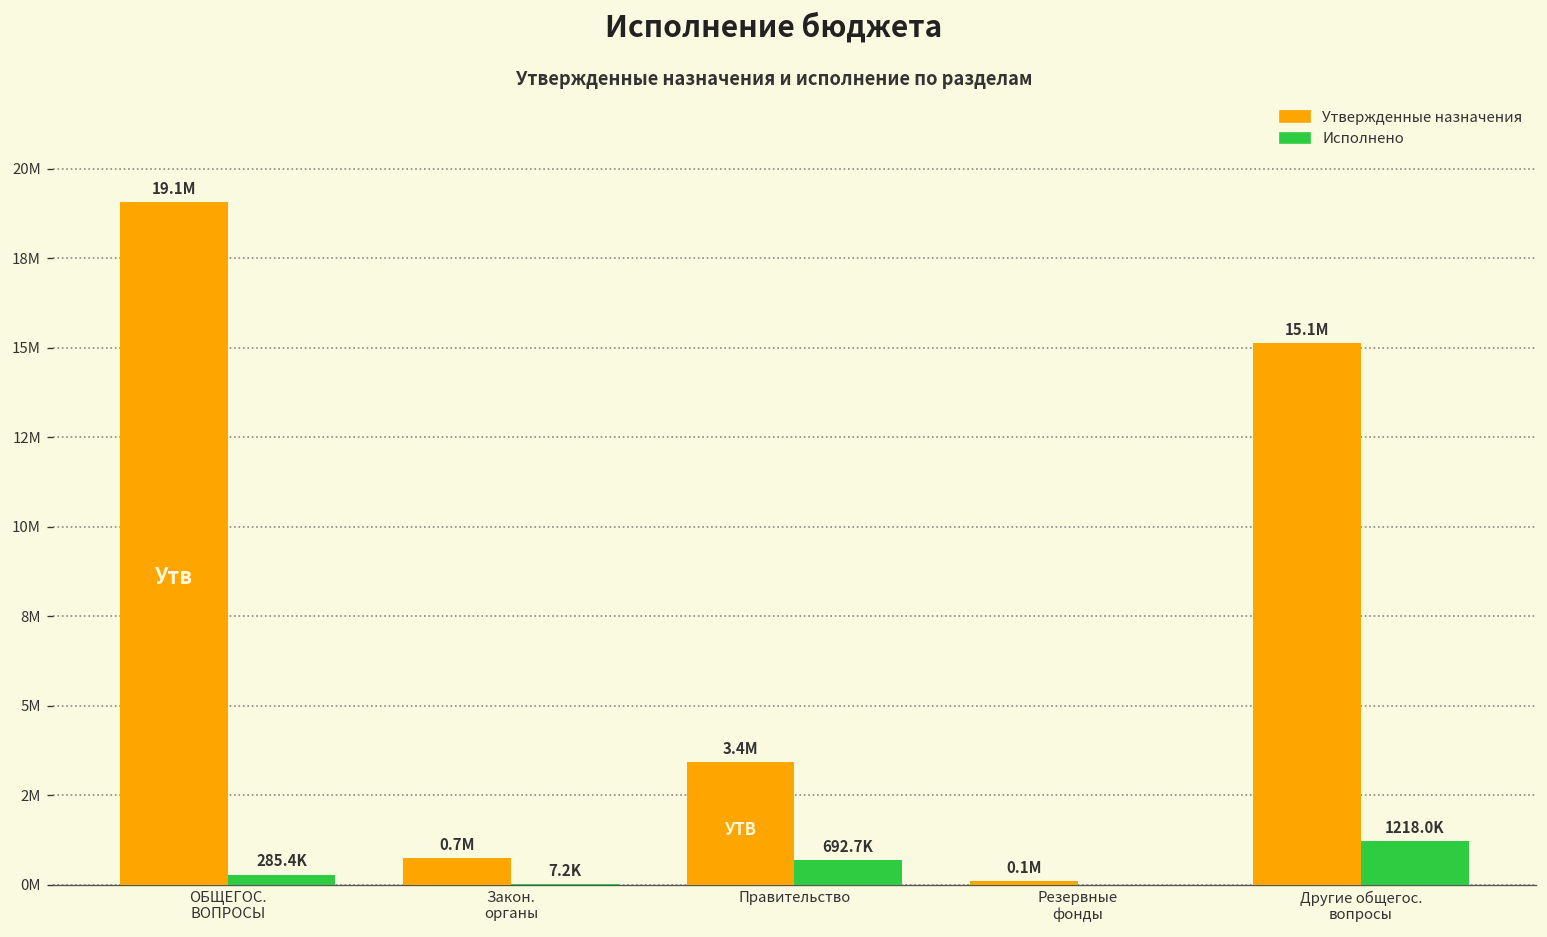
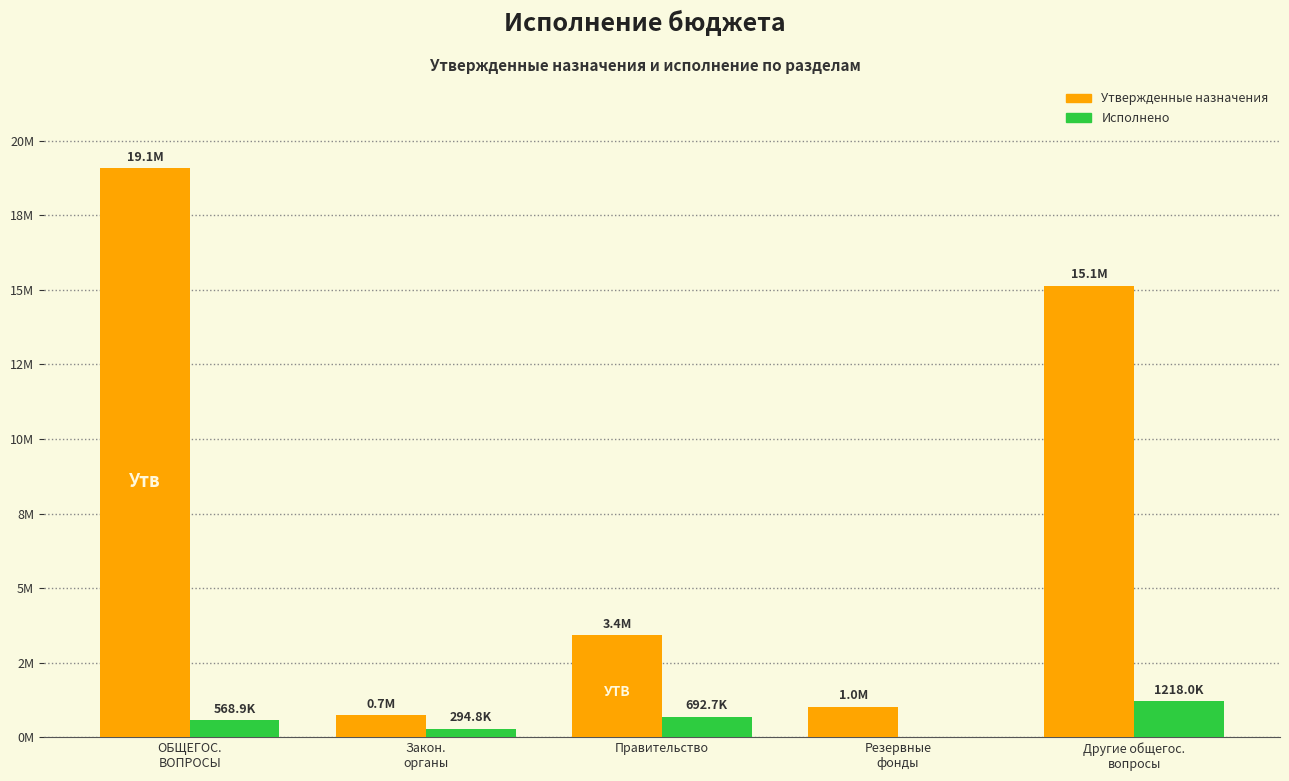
  {
    "Утвержденные назначения": {
      "ОБЩЕГОС. ВОПРОСЫ": "19.1M",
      "Закон. органы": "0.7M",
      "Правительство": "3.4M",
-     "Резервные фонды": "0.1M",
+     "Резервные фонды": "1.0M",
      "Другие общегос. вопросы": "15.1M"
    },
    "Исполнено": {
-     "ОБЩЕГОС. ВОПРОСЫ": "285.4K",
-     "Закон. органы": "7.2K",
+     "ОБЩЕГОС. ВОПРОСЫ": "568.9K",
+     "Закон. органы": "294.8K",
      "Правительство": "692.7K",
      "Другие общегос. вопросы": "1218.0K"
    }
  }
